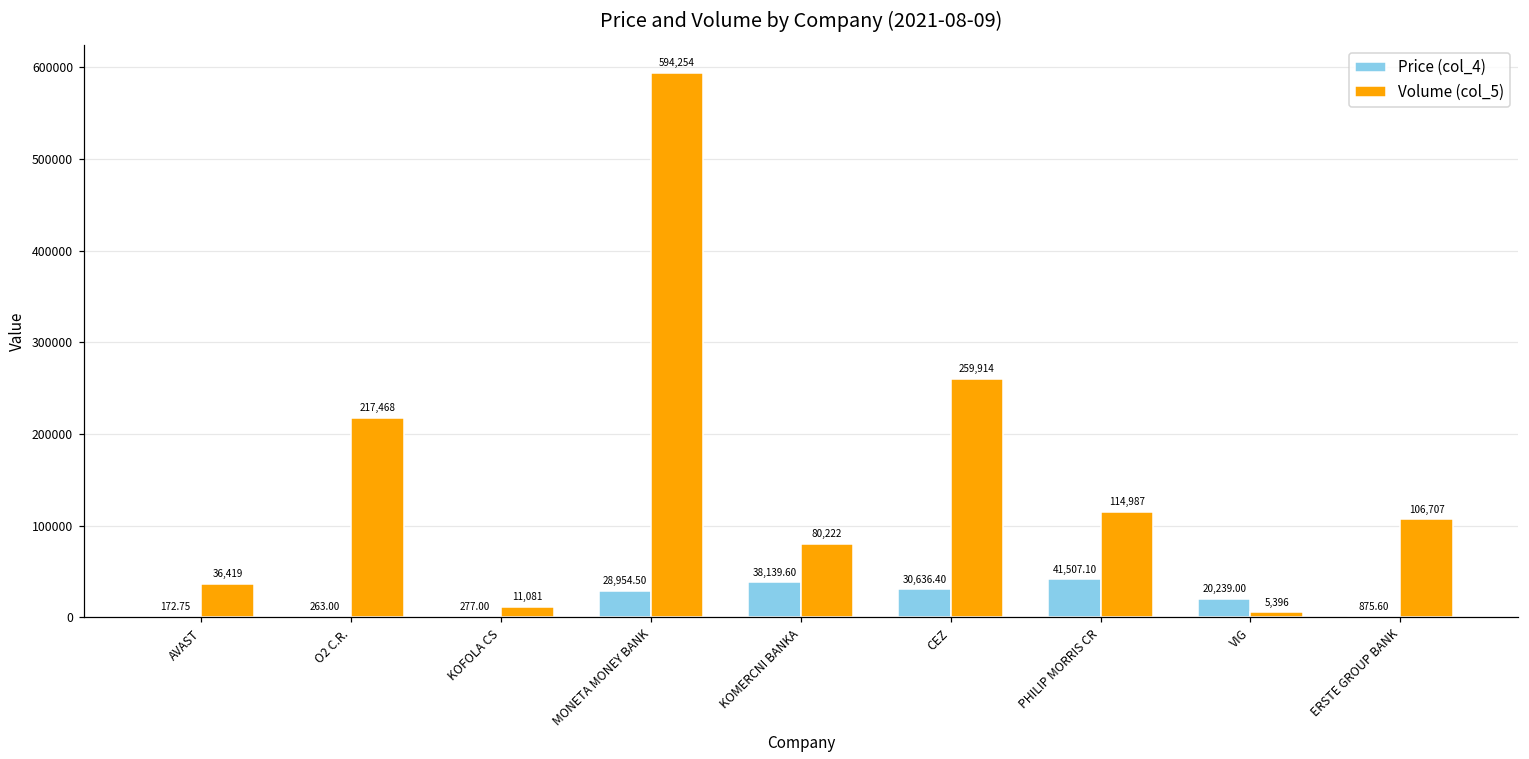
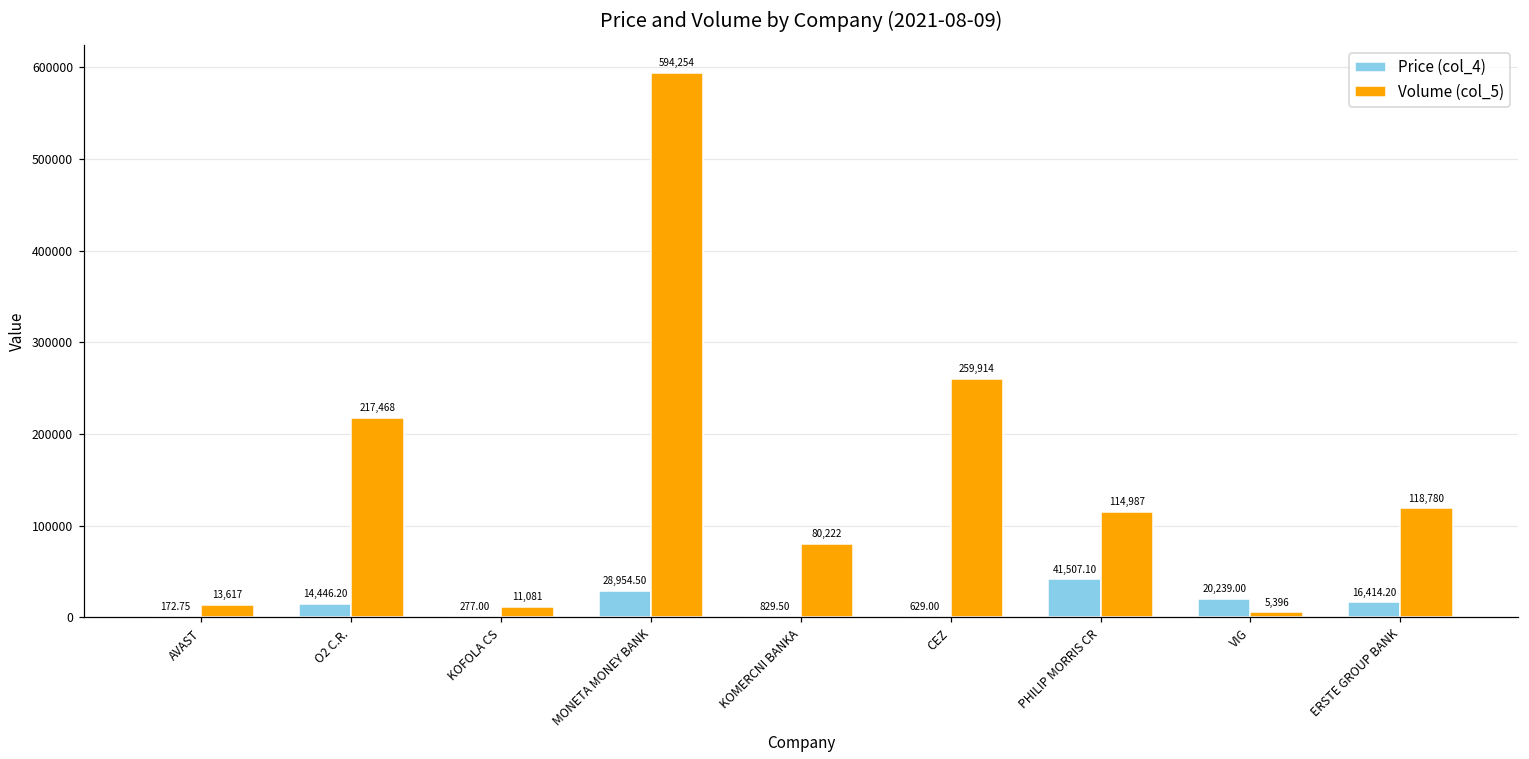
  {
    "Price (col_4)": {
      "AVAST": "172.75",
-     "O2 C.R.": "263.00",
+     "O2 C.R.": "14,446.20",
      "KOFOLA CS": "277.00",
      "MONETA MONEY BANK": "28,954.50",
-     "KOMERCNI BANKA": "38,139.60",
-     "CEZ": "30,636.40",
+     "KOMERCNI BANKA": "829.50",
+     "CEZ": "629.00",
      "PHILIP MORRIS CR": "41,507.10",
      "VIG": "20,239.00",
-     "ERSTE GROUP BANK": "875.60"
+     "ERSTE GROUP BANK": "16,414.20"
    },
    "Volume (col_5)": {
-     "AVAST": "36,419",
+     "AVAST": "13,617",
      "O2 C.R.": "217,468",
      "KOFOLA CS": "11,081",
      "MONETA MONEY BANK": "594,254",
      "KOMERCNI BANKA": "80,222",
      "CEZ": "259,914",
      "PHILIP MORRIS CR": "114,987",
      "VIG": "5,396",
-     "ERSTE GROUP BANK": "106,707"
+     "ERSTE GROUP BANK": "118,780"
    }
  }
